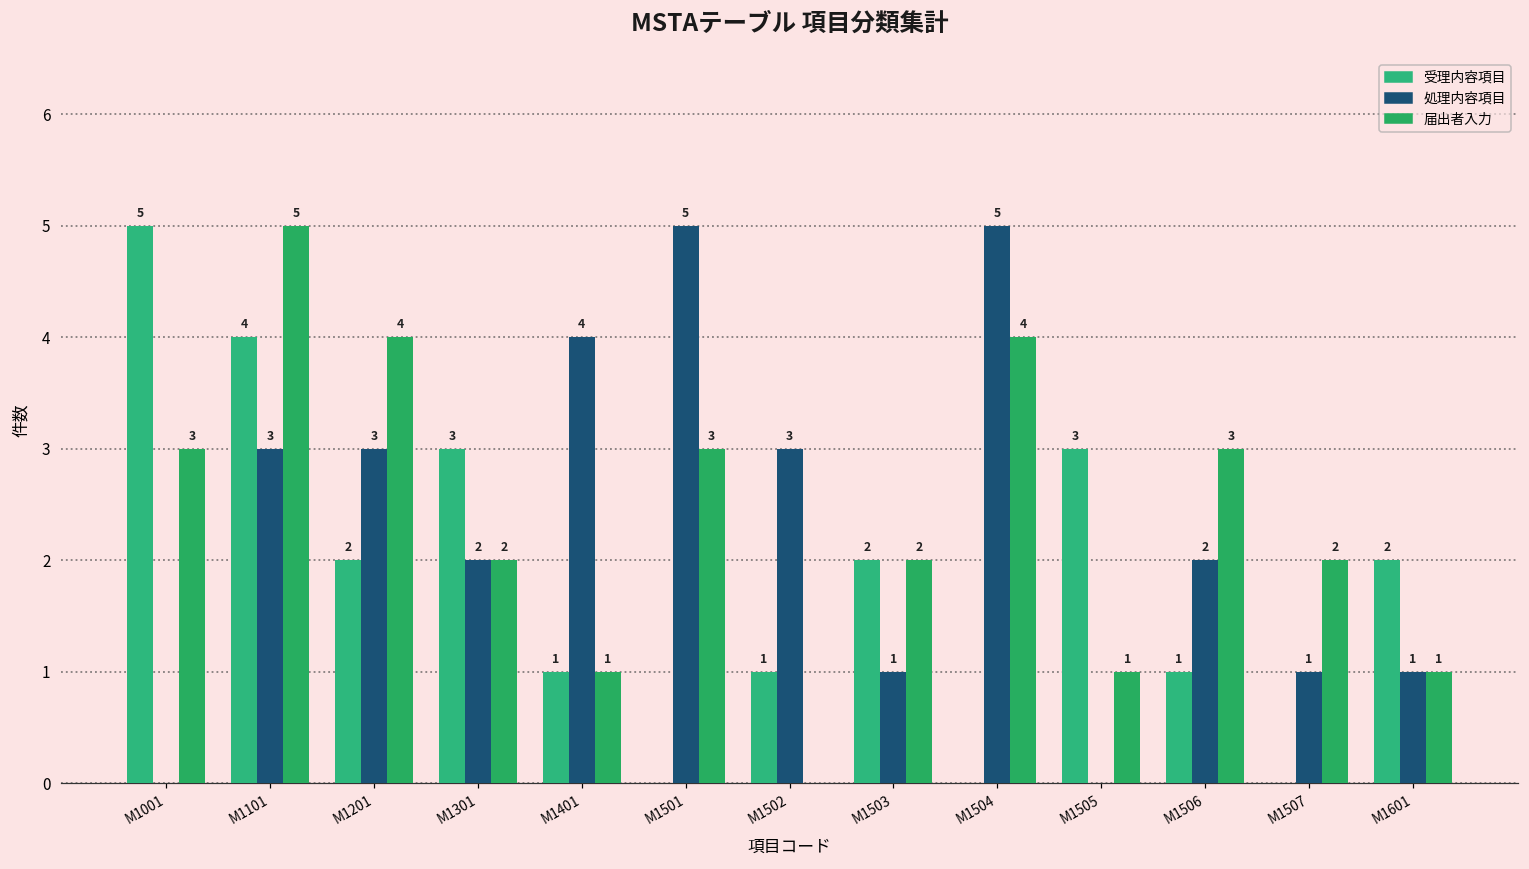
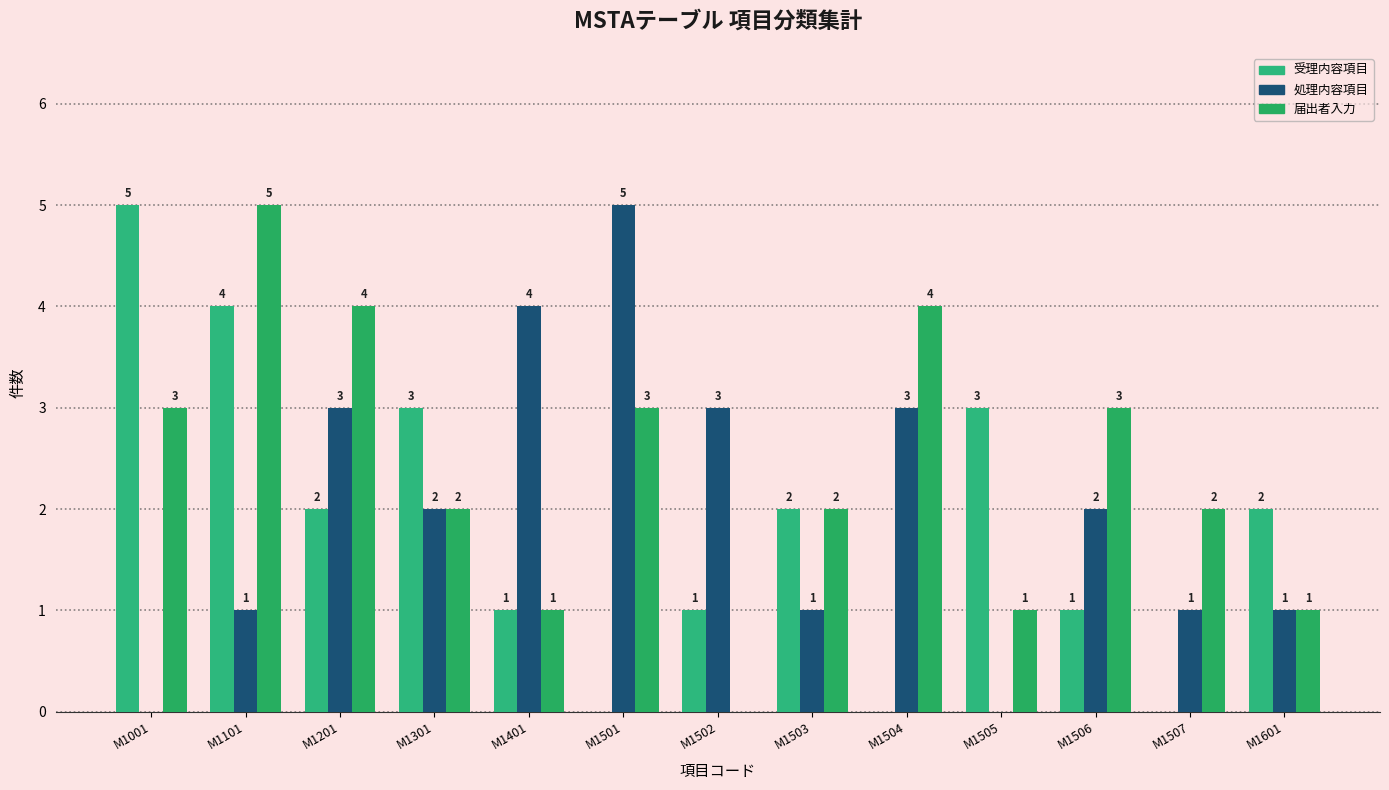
  {
    "処理内容項目": {
-     "M1101": 3,
+     "M1101": 1,
      "M1201": 3,
      "M1301": 2,
      "M1401": 4,
      "M1501": 5,
      "M1502": 3,
      "M1503": 1,
-     "M1504": 5,
+     "M1504": 3,
      "M1506": 2,
      "M1507": 1,
      "M1601": 1
    }
  }
